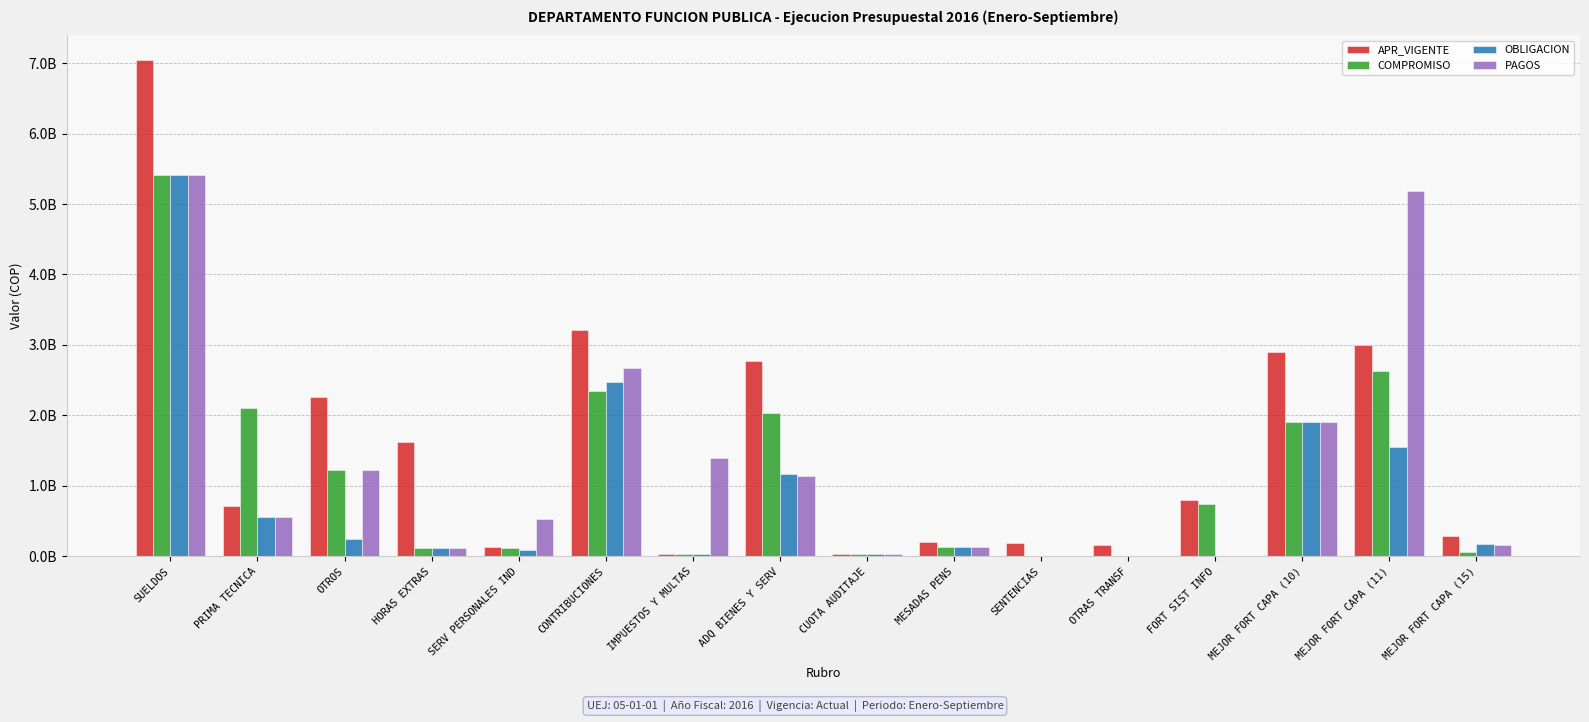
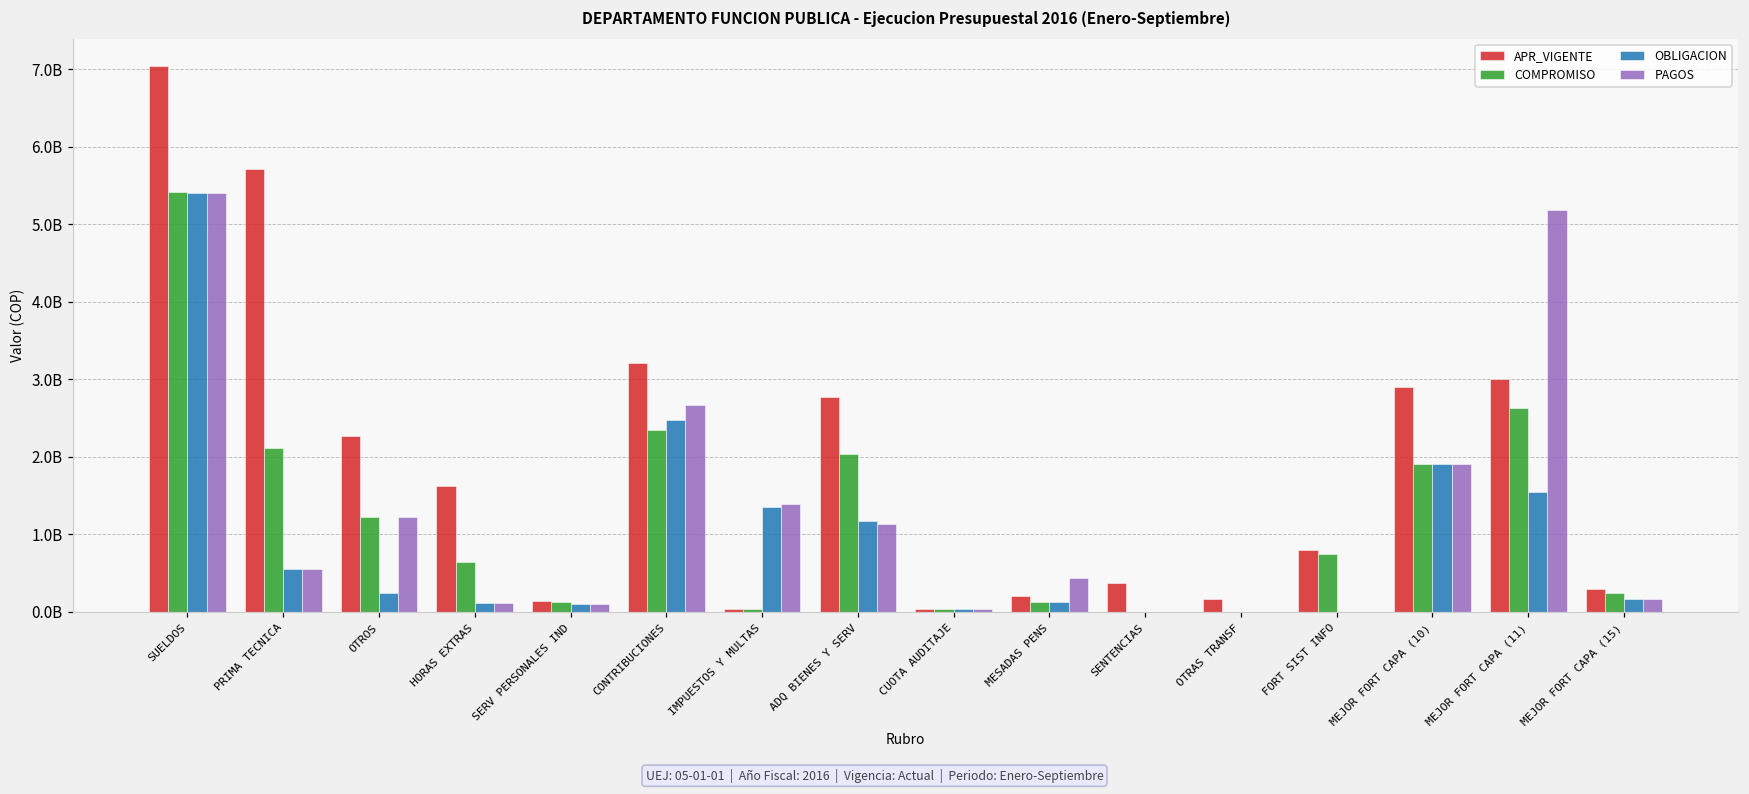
  {
    "APR_VIGENTE": {
      "SUELDOS": 7000000000,
-     "PRIMA TECNICA": 700000000,
+     "PRIMA TECNICA": 5700000000,
      "OTROS": 2300000000,
      "HORAS EXTRAS": 1600000000,
      "SERV PERSONALES IND": 100000000,
      "CONTRIBUCIONES": 3200000000,
      "IMPUESTOS Y MULTAS": 0,
      "ADQ BIENES Y SERV": 2800000000,
      "MESADAS PENS": 200000000,
-     "SENTENCIAS": 200000000,
+     "SENTENCIAS": 400000000,
      "OTRAS TRANSF": 200000000,
      "FORT SIST INFO": 800000000,
      "MEJOR FORT CAPA (10)": 2900000000,
      "MEJOR FORT CAPA (11)": 3000000000,
      "MEJOR FORT CAPA (15)": 300000000
    },
    "COMPROMISO": {
      "SUELDOS": 5400000000,
      "PRIMA TECNICA": 2100000000,
      "OTROS": 1200000000,
-     "HORAS EXTRAS": 100000000,
+     "HORAS EXTRAS": 600000000,
      "SERV PERSONALES IND": 100000000,
      "CONTRIBUCIONES": 2300000000,
      "IMPUESTOS Y MULTAS": 0,
      "ADQ BIENES Y SERV": 2000000000,
      "MESADAS PENS": 100000000,
      "SENTENCIAS": 0,
      "OTRAS TRANSF": 0,
      "FORT SIST INFO": 700000000,
      "MEJOR FORT CAPA (10)": 1900000000,
      "MEJOR FORT CAPA (11)": 2600000000,
-     "MEJOR FORT CAPA (15)": 100000000
+     "MEJOR FORT CAPA (15)": 200000000
    },
    "OBLIGACION": {
      "SUELDOS": 5400000000,
      "PRIMA TECNICA": 600000000,
      "OTROS": 200000000,
      "HORAS EXTRAS": 100000000,
      "SERV PERSONALES IND": 100000000,
      "CONTRIBUCIONES": 2500000000,
-     "IMPUESTOS Y MULTAS": 0,
+     "IMPUESTOS Y MULTAS": 1300000000,
      "ADQ BIENES Y SERV": 1200000000,
      "MESADAS PENS": 100000000,
      "SENTENCIAS": 0,
      "OTRAS TRANSF": 0,
      "FORT SIST INFO": 0,
      "MEJOR FORT CAPA (10)": 1900000000,
      "MEJOR FORT CAPA (11)": 1500000000,
      "MEJOR FORT CAPA (15)": 200000000
    },
    "PAGOS": {
      "SUELDOS": 5400000000,
      "PRIMA TECNICA": 600000000,
      "OTROS": 1200000000,
      "HORAS EXTRAS": 100000000,
-     "SERV PERSONALES IND": 500000000,
+     "SERV PERSONALES IND": 100000000,
      "CONTRIBUCIONES": 2700000000,
      "IMPUESTOS Y MULTAS": 1400000000,
      "ADQ BIENES Y SERV": 1100000000,
-     "MESADAS PENS": 100000000,
+     "MESADAS PENS": 400000000,
      "SENTENCIAS": 0,
      "OTRAS TRANSF": 0,
      "FORT SIST INFO": 0,
      "MEJOR FORT CAPA (10)": 1900000000,
      "MEJOR FORT CAPA (11)": 5200000000,
      "MEJOR FORT CAPA (15)": 200000000
    }
  }
